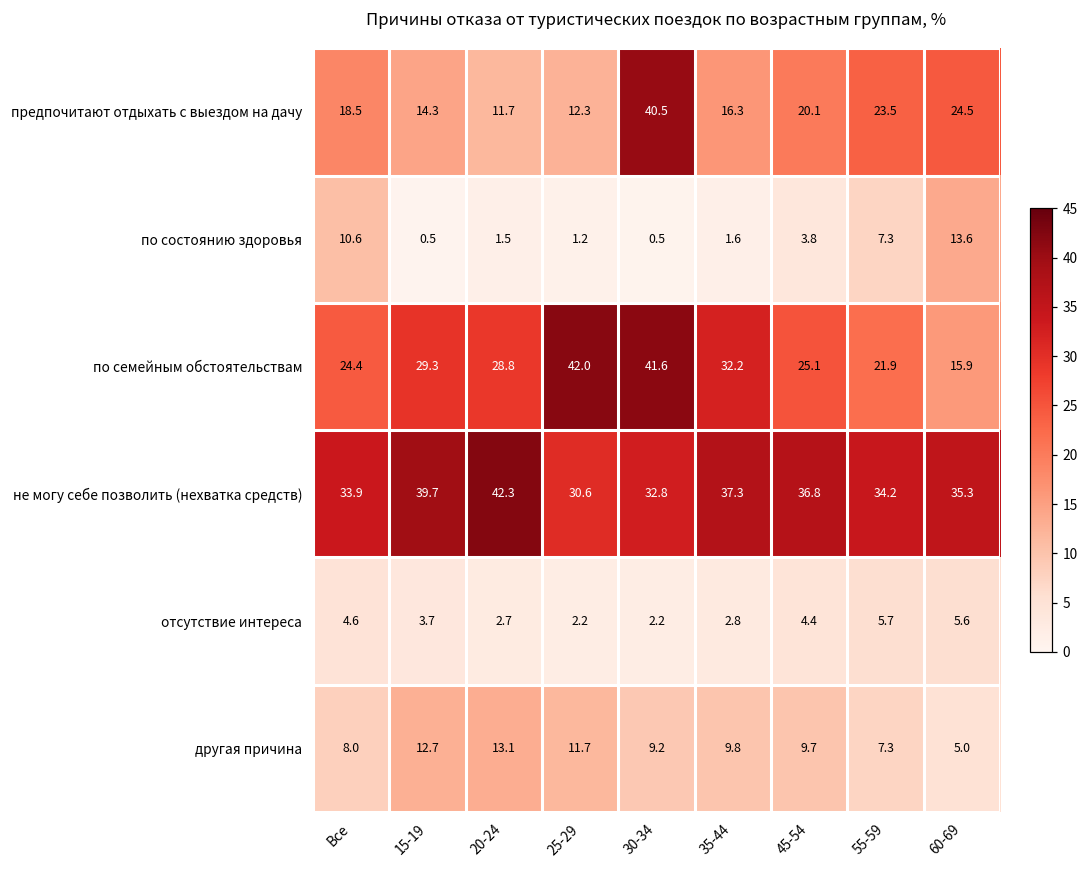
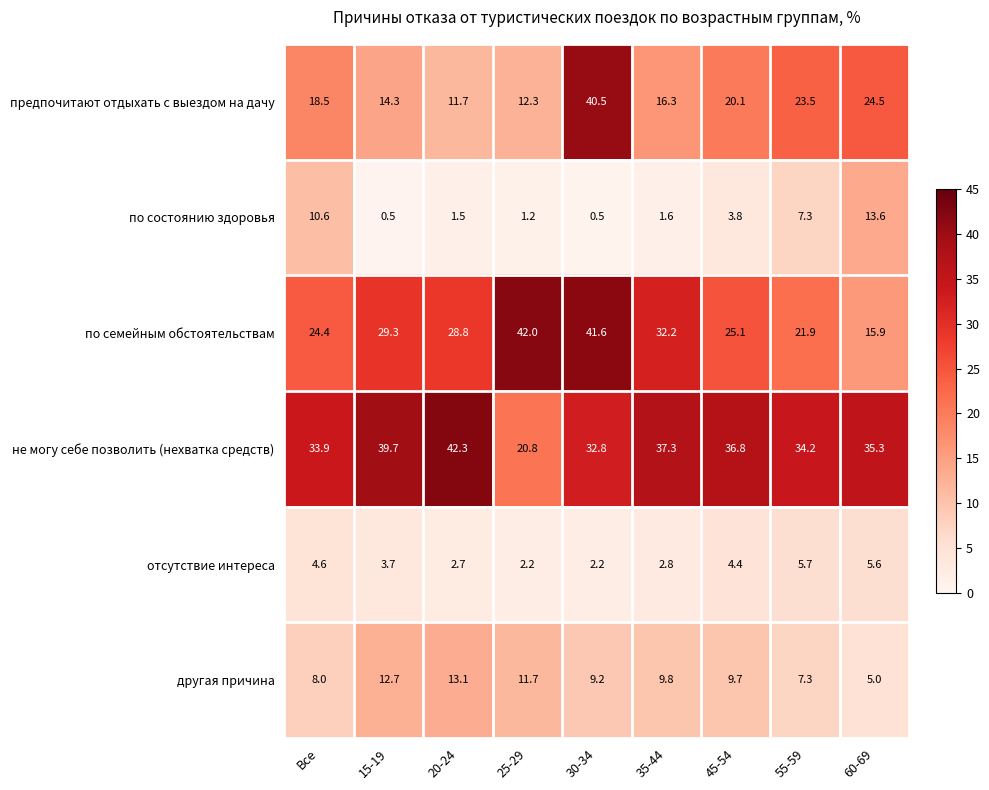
  {
    "предпочитают отдыхать с выездом на дачу": {
      "Все": 18.5,
      "15-19": 14.3,
      "20-24": 11.7,
      "25-29": 12.3,
      "30-34": 40.5,
      "35-44": 16.3,
      "45-54": 20.1,
      "55-59": 23.5,
      "60-69": 24.5
    },
    "по состоянию здоровья": {
      "Все": 10.6,
      "15-19": 0.5,
      "20-24": 1.5,
      "25-29": 1.2,
      "30-34": 0.5,
      "35-44": 1.6,
      "45-54": 3.8,
      "55-59": 7.3,
      "60-69": 13.6
    },
    "по семейным обстоятельствам": {
      "Все": 24.4,
      "15-19": 29.3,
      "20-24": 28.8,
      "25-29": 42.0,
      "30-34": 41.6,
      "35-44": 32.2,
      "45-54": 25.1,
      "55-59": 21.9,
      "60-69": 15.9
    },
    "не могу себе позволить (нехватка средств)": {
      "Все": 33.9,
      "15-19": 39.7,
      "20-24": 42.3,
-     "25-29": 30.6,
+     "25-29": 20.8,
      "30-34": 32.8,
      "35-44": 37.3,
      "45-54": 36.8,
      "55-59": 34.2,
      "60-69": 35.3
    },
    "отсутствие интереса": {
      "Все": 4.6,
      "15-19": 3.7,
      "20-24": 2.7,
      "25-29": 2.2,
      "30-34": 2.2,
      "35-44": 2.8,
      "45-54": 4.4,
      "55-59": 5.7,
      "60-69": 5.6
    },
    "другая причина": {
      "Все": 8.0,
      "15-19": 12.7,
      "20-24": 13.1,
      "25-29": 11.7,
      "30-34": 9.2,
      "35-44": 9.8,
      "45-54": 9.7,
      "55-59": 7.3,
      "60-69": 5.0
    }
  }
